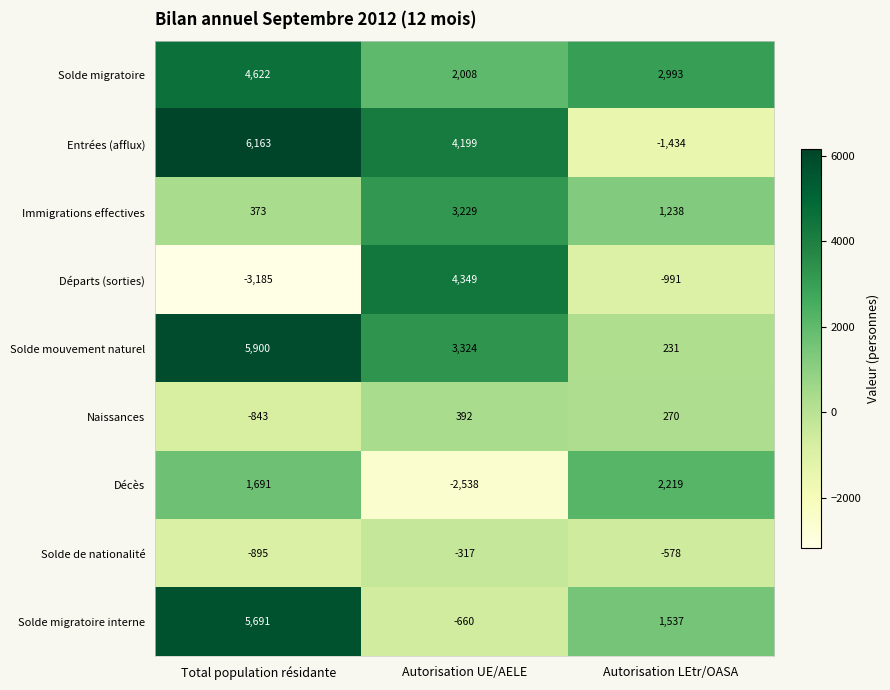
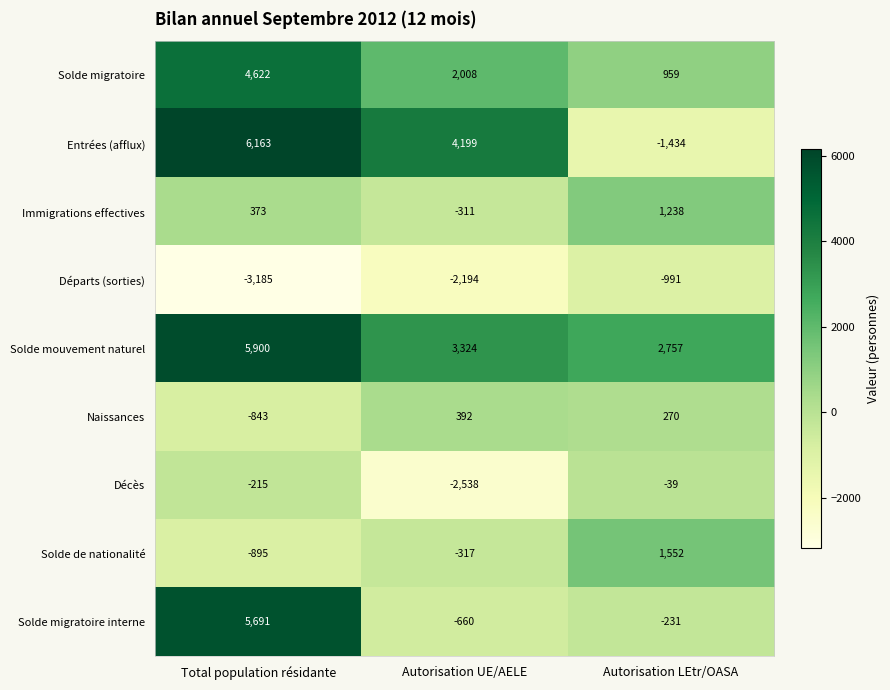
  {
    "Solde migratoire": {
      "Total population résidante": "4,622",
      "Autorisation UE/AELE": "2,008",
-     "Autorisation LEtr/OASA": "2,993"
+     "Autorisation LEtr/OASA": "959"
    },
    "Entrées (afflux)": {
      "Total population résidante": "6,163",
      "Autorisation UE/AELE": "4,199",
      "Autorisation LEtr/OASA": "-1,434"
    },
    "Immigrations effectives": {
      "Total population résidante": "373",
-     "Autorisation UE/AELE": "3,229",
+     "Autorisation UE/AELE": "-311",
      "Autorisation LEtr/OASA": "1,238"
    },
    "Départs (sorties)": {
      "Total population résidante": "-3,185",
-     "Autorisation UE/AELE": "4,349",
+     "Autorisation UE/AELE": "-2,194",
      "Autorisation LEtr/OASA": "-991"
    },
    "Solde mouvement naturel": {
      "Total population résidante": "5,900",
      "Autorisation UE/AELE": "3,324",
-     "Autorisation LEtr/OASA": "231"
+     "Autorisation LEtr/OASA": "2,757"
    },
    "Naissances": {
      "Total population résidante": "-843",
      "Autorisation UE/AELE": "392",
      "Autorisation LEtr/OASA": "270"
    },
    "Décès": {
-     "Total population résidante": "1,691",
+     "Total population résidante": "-215",
      "Autorisation UE/AELE": "-2,538",
-     "Autorisation LEtr/OASA": "2,219"
+     "Autorisation LEtr/OASA": "-39"
    },
    "Solde de nationalité": {
      "Total population résidante": "-895",
      "Autorisation UE/AELE": "-317",
-     "Autorisation LEtr/OASA": "-578"
+     "Autorisation LEtr/OASA": "1,552"
    },
    "Solde migratoire interne": {
      "Total population résidante": "5,691",
      "Autorisation UE/AELE": "-660",
-     "Autorisation LEtr/OASA": "1,537"
+     "Autorisation LEtr/OASA": "-231"
    }
  }
